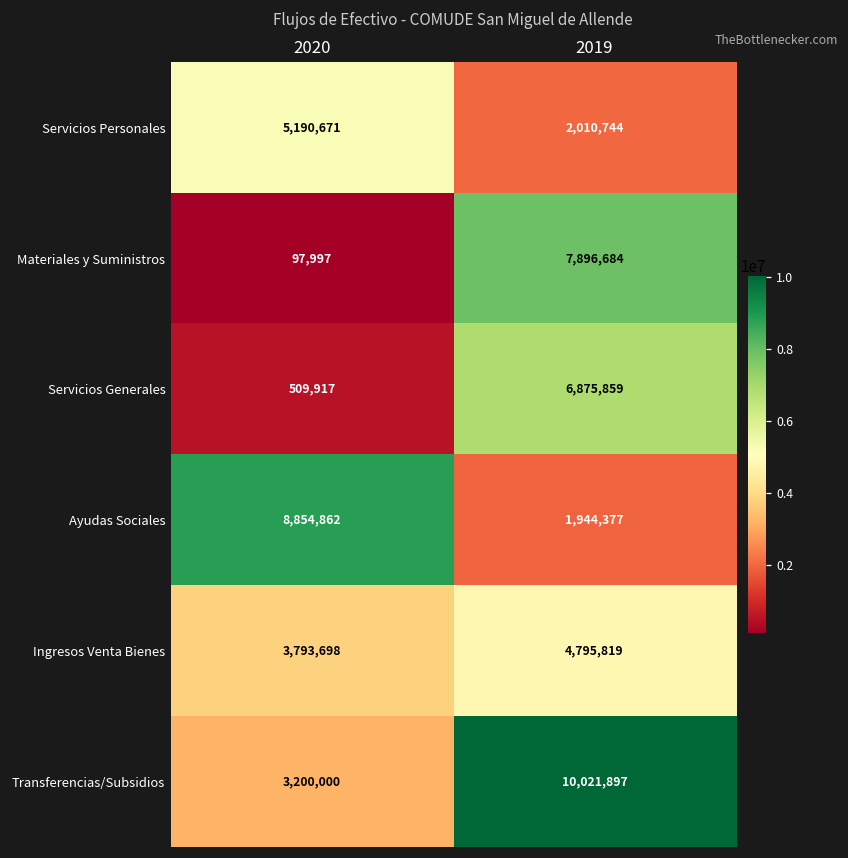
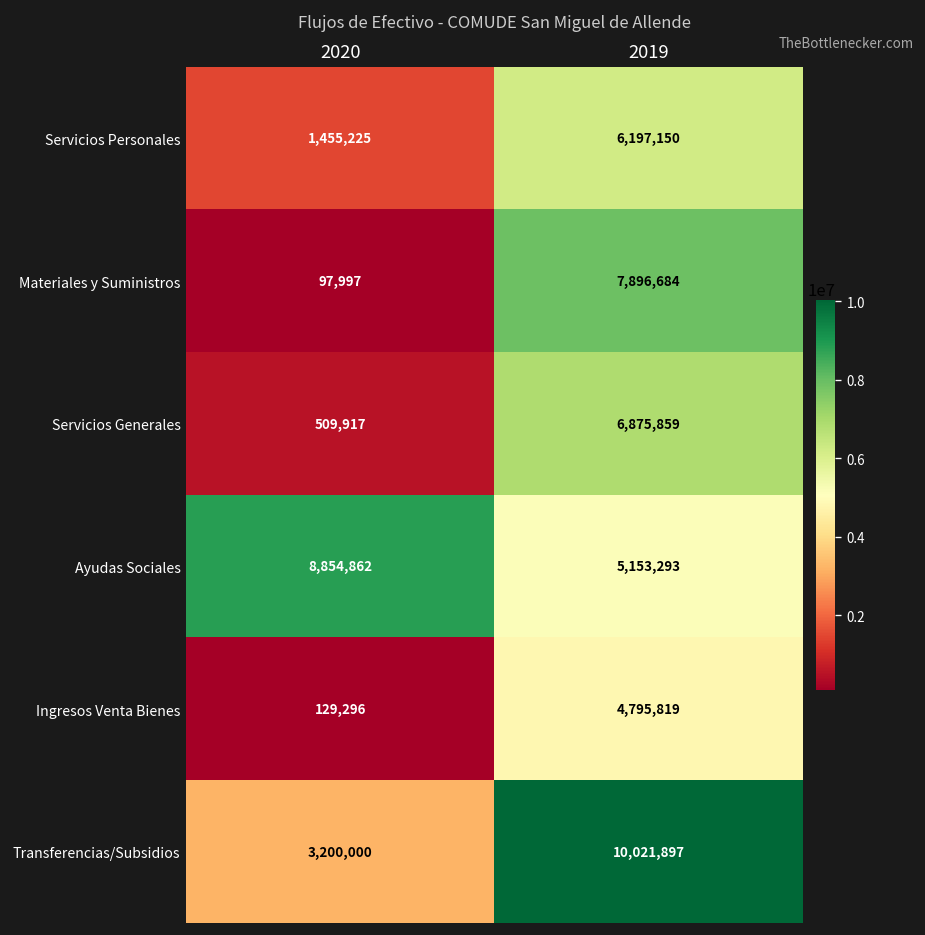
  {
    "Servicios Personales": {
-     "2020": "5,190,671",
-     "2019": "2,010,744"
+     "2020": "1,455,225",
+     "2019": "6,197,150"
    },
    "Materiales y Suministros": {
      "2020": "97,997",
      "2019": "7,896,684"
    },
    "Servicios Generales": {
      "2020": "509,917",
      "2019": "6,875,859"
    },
    "Ayudas Sociales": {
      "2020": "8,854,862",
-     "2019": "1,944,377"
+     "2019": "5,153,293"
    },
    "Ingresos Venta Bienes": {
-     "2020": "3,793,698",
+     "2020": "129,296",
      "2019": "4,795,819"
    },
    "Transferencias/Subsidios": {
      "2020": "3,200,000",
      "2019": "10,021,897"
    }
  }
